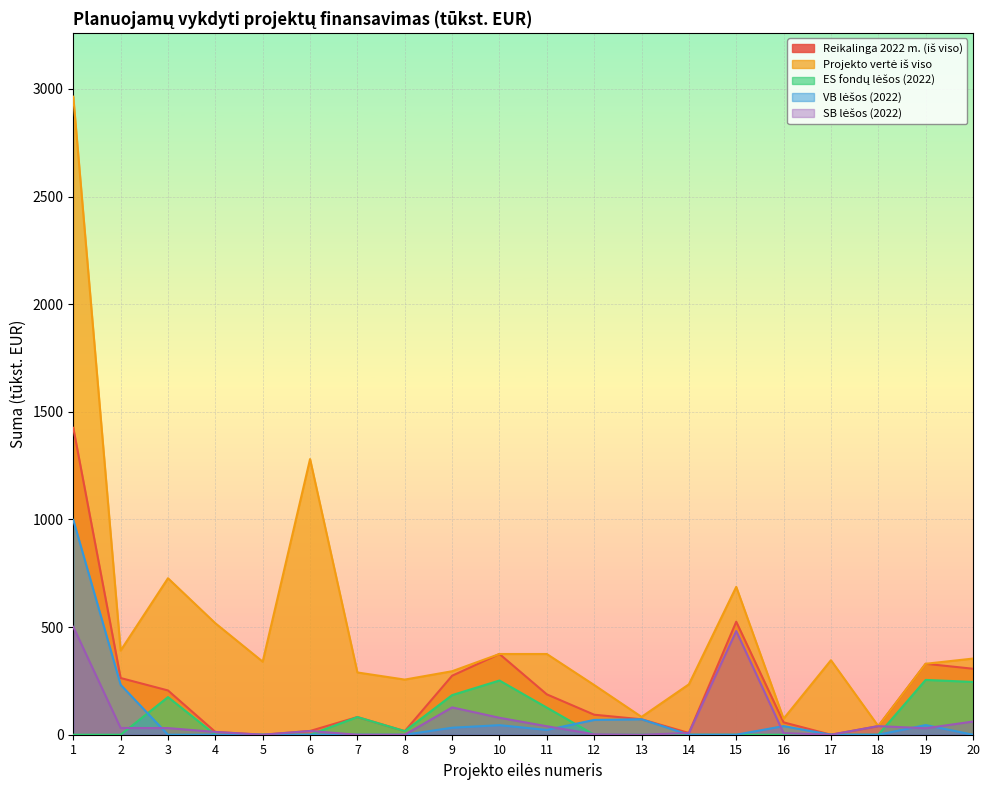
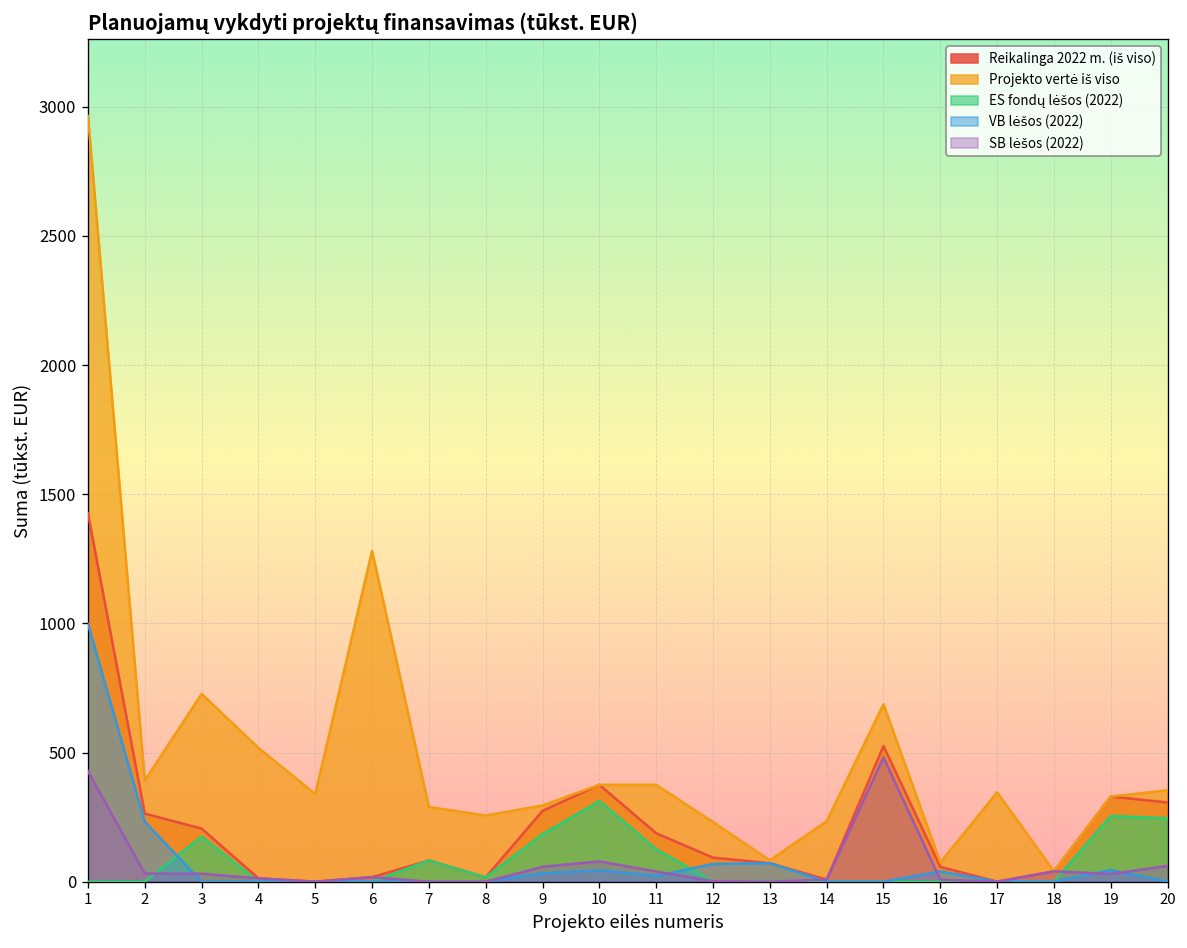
  {
    "Reikalinga 2022 m. (iš viso)": {
      "1": 1430,
      "2": 260,
      "3": 210,
      "9": 270,
      "11": 190,
      "12": 90,
      "15": 520,
      "16": 60,
      "20": 310
    },
    "Projekto vertė iš viso": {
      "1": 2960,
      "2": 390,
      "3": 730,
      "4": 520,
      "5": 340,
      "6": 1280,
      "7": 290,
      "8": 260,
      "9": 290,
      "11": 380,
      "12": 230,
      "14": 230,
      "15": 690,
      "16": 70,
      "17": 350,
      "20": 350
    },
    "ES fondų lėšos (2022)": {
      "1": 0,
      "2": 0,
      "3": 170,
      "9": 180,
-     "10": 250,
+     "10": 310,
      "11": 130,
      "19": 250,
      "20": 250
    },
    "VB lėšos (2022)": {
      "1": 1000,
      "2": 230,
      "3": 0,
      "9": 30,
      "10": 40,
      "11": 20,
      "12": 70,
      "16": 40,
      "19": 40,
      "20": 0
    },
    "SB lėšos (2022)": {
-     "1": 500,
+     "1": 430,
      "2": 30,
      "3": 30,
-     "9": 130,
+     "9": 60,
      "10": 80,
      "11": 40,
      "15": 480,
      "19": 30,
      "20": 60
    }
  }
